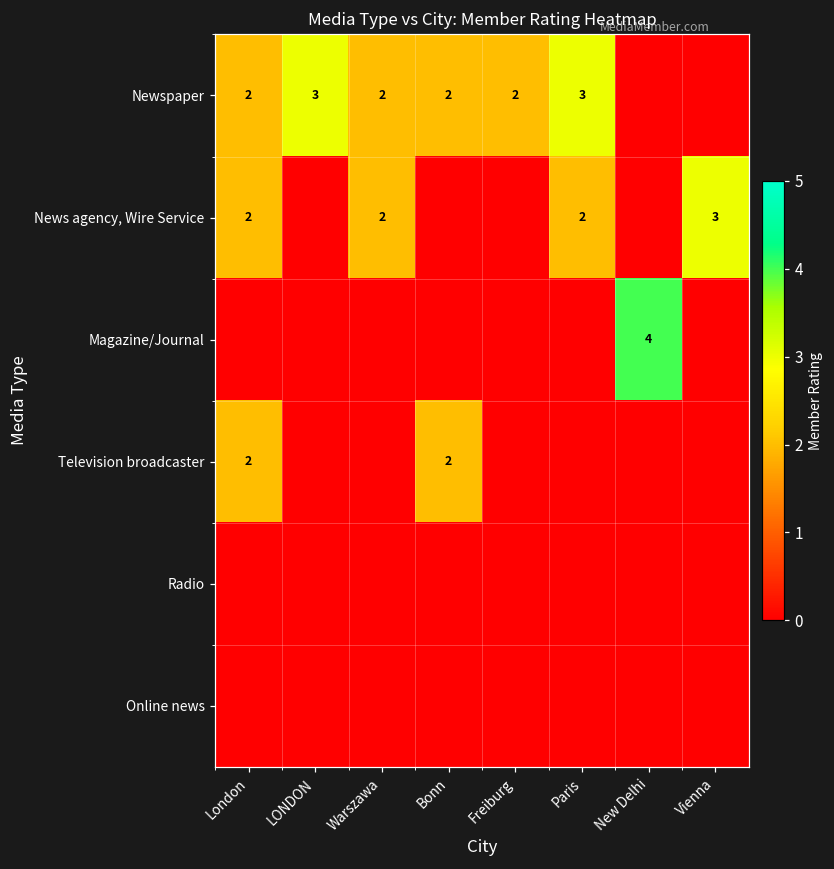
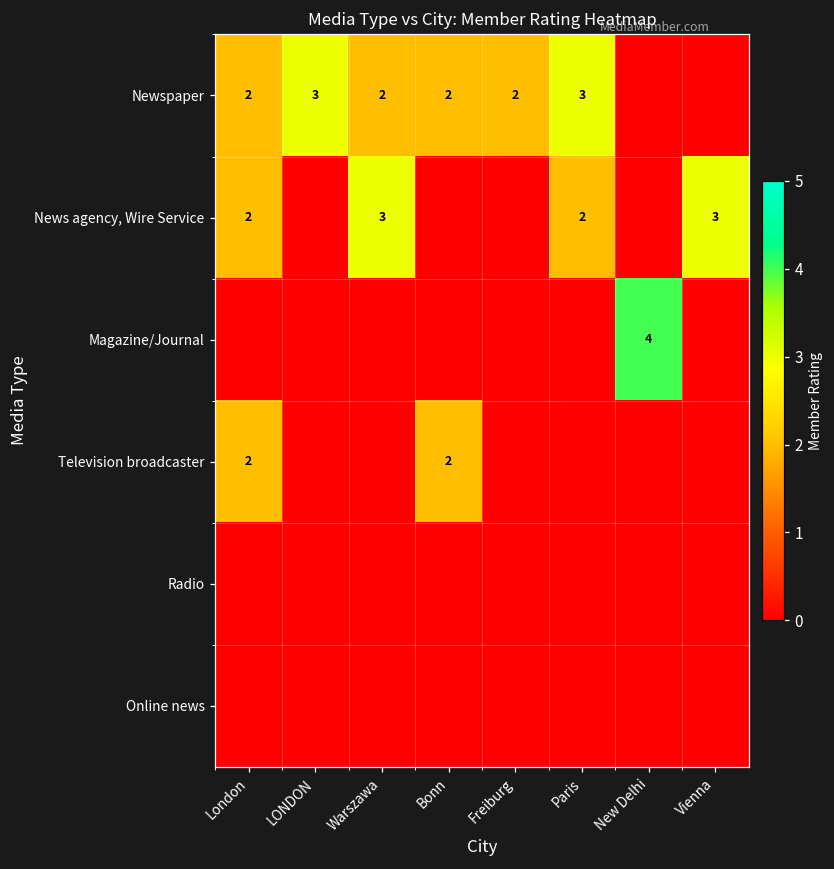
  {
    "Newspaper": {
      "London": 2,
      "LONDON": 3,
      "Warszawa": 2,
      "Bonn": 2,
      "Freiburg": 2,
      "Paris": 3
    },
    "News agency, Wire Service": {
      "London": 2,
-     "Warszawa": 2,
+     "Warszawa": 3,
      "Paris": 2,
      "Vienna": 3
    },
    "Magazine/Journal": {
      "New Delhi": 4
    },
    "Television broadcaster": {
      "London": 2,
      "Bonn": 2
    }
  }
